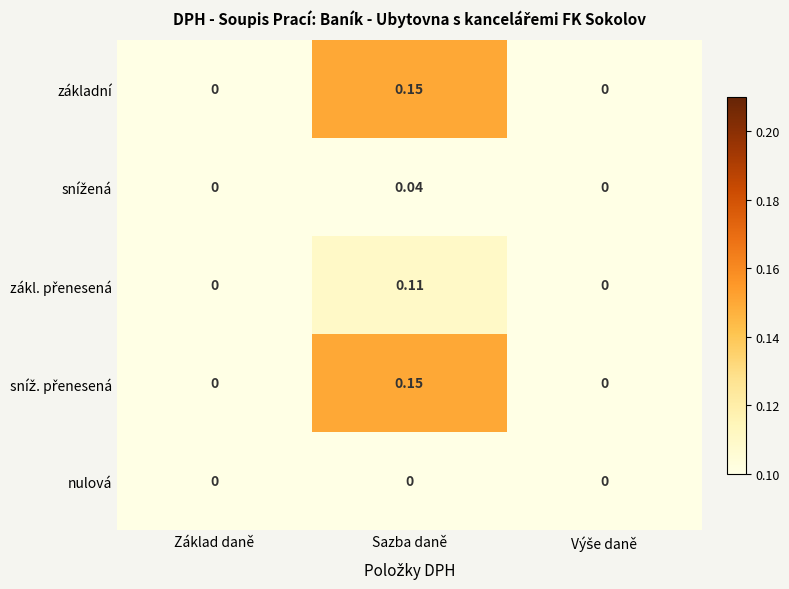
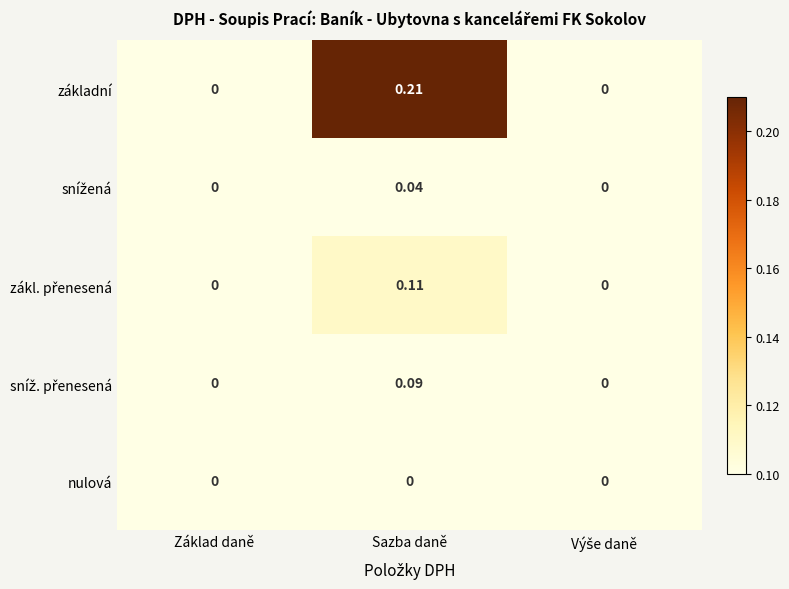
  {
    "základní": {
      "Základ daně": 0,
-     "Sazba daně": 0.15,
+     "Sazba daně": 0.21,
      "Výše daně": 0
    },
    "snížená": {
      "Základ daně": 0,
      "Sazba daně": 0.04,
      "Výše daně": 0
    },
    "zákl. přenesená": {
      "Základ daně": 0,
      "Sazba daně": 0.11,
      "Výše daně": 0
    },
    "sníž. přenesená": {
      "Základ daně": 0,
-     "Sazba daně": 0.15,
+     "Sazba daně": 0.09,
      "Výše daně": 0
    },
    "nulová": {
      "Základ daně": 0,
      "Sazba daně": 0,
      "Výše daně": 0
    }
  }
